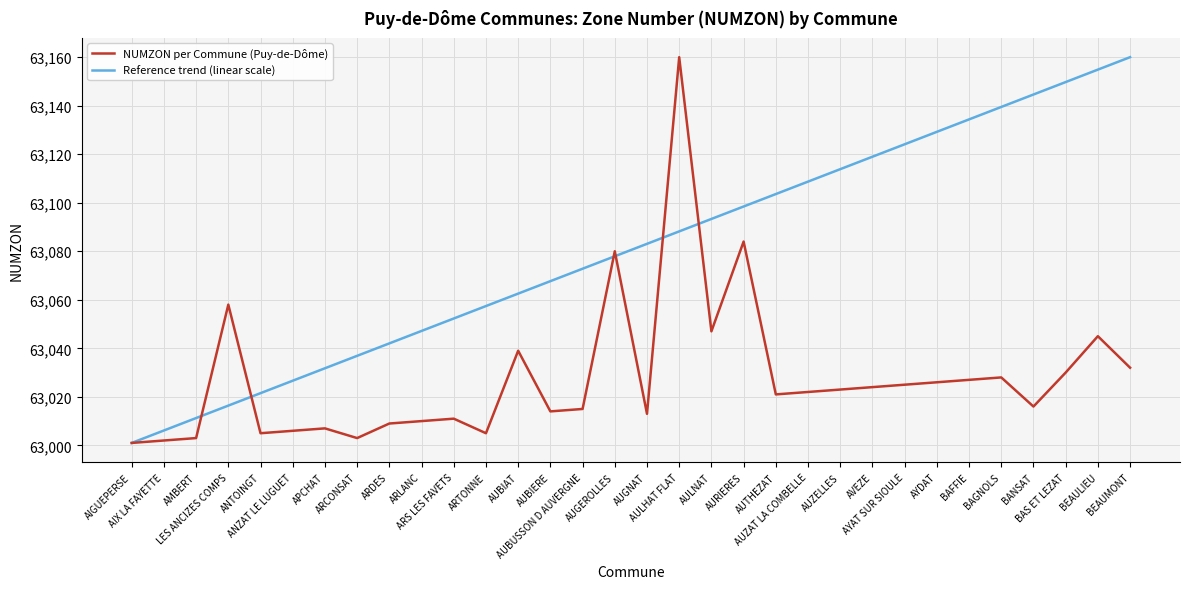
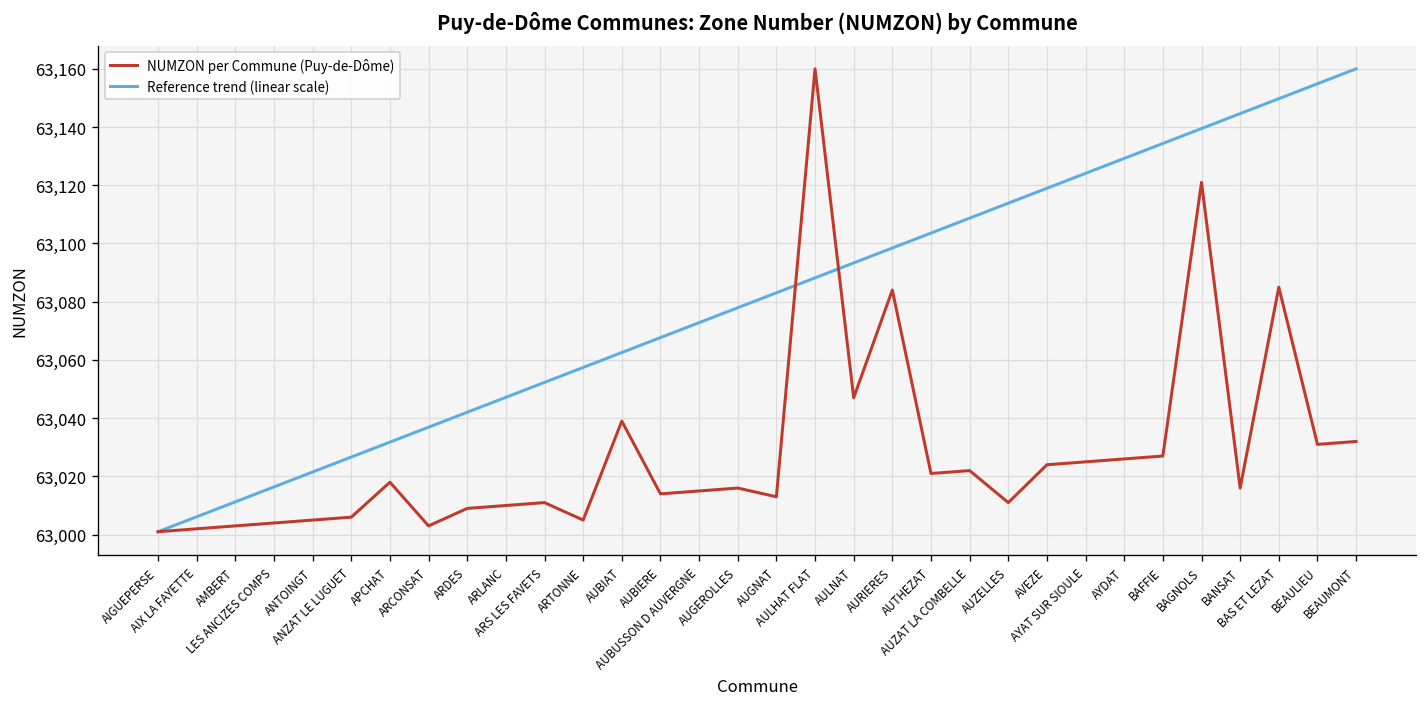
  {
    "NUMZON per Commune (Puy-de-Dôme)": {
      "AIX LA FAYETTE": "63,002",
      "AMBERT": "63,003",
-     "LES ANCIZES COMPS": "63,058",
+     "LES ANCIZES COMPS": "63,004",
      "ANTOINGT": "63,005",
      "ANZAT LE LUGUET": "63,006",
-     "APCHAT": "63,007",
+     "APCHAT": "63,018",
      "ARCONSAT": "63,003",
      "ARDES": "63,009",
      "ARLANC": "63,010",
      "ARS LES FAVETS": "63,011",
      "ARTONNE": "63,005",
      "AUBIAT": "63,039",
      "AUBIERE": "63,014",
      "AUBUSSON D AUVERGNE": "63,015",
-     "AUGEROLLES": "63,080",
+     "AUGEROLLES": "63,016",
      "AUGNAT": "63,013",
      "AULHAT FLAT": "63,160",
      "AULNAT": "63,047",
      "AURIERES": "63,084",
      "AUTHEZAT": "63,021",
      "AUZAT LA COMBELLE": "63,022",
-     "AUZELLES": "63,023",
+     "AUZELLES": "63,011",
      "AVEZE": "63,024",
      "AYAT SUR SIOULE": "63,025",
      "AYDAT": "63,026",
      "BAFFIE": "63,027",
-     "BAGNOLS": "63,028",
+     "BAGNOLS": "63,121",
      "BANSAT": "63,016",
-     "BAS ET LEZAT": "63,030",
-     "BEAULIEU": "63,045",
+     "BAS ET LEZAT": "63,085",
+     "BEAULIEU": "63,031",
      "BEAUMONT": "63,032"
    },
    "Reference trend (linear scale)": {
      "AIX LA FAYETTE": "63,006",
      "AMBERT": "63,011",
      "LES ANCIZES COMPS": "63,016",
      "ANTOINGT": "63,022",
      "ANZAT LE LUGUET": "63,027",
      "APCHAT": "63,032",
      "ARCONSAT": "63,037",
      "ARDES": "63,042",
      "ARLANC": "63,047",
      "ARS LES FAVETS": "63,052",
      "ARTONNE": "63,057",
      "AUBIAT": "63,063",
      "AUBIERE": "63,068",
      "AUBUSSON D AUVERGNE": "63,073",
      "AUGEROLLES": "63,078",
      "AUGNAT": "63,083",
      "AULHAT FLAT": "63,088",
      "AULNAT": "63,093",
      "AURIERES": "63,098",
      "AUTHEZAT": "63,104",
      "AUZAT LA COMBELLE": "63,109",
      "AUZELLES": "63,114",
      "AVEZE": "63,119",
      "AYAT SUR SIOULE": "63,124",
      "AYDAT": "63,129",
      "BAFFIE": "63,134",
      "BAGNOLS": "63,139",
      "BANSAT": "63,145",
      "BAS ET LEZAT": "63,150",
      "BEAULIEU": "63,155",
      "BEAUMONT": "63,160"
    }
  }
